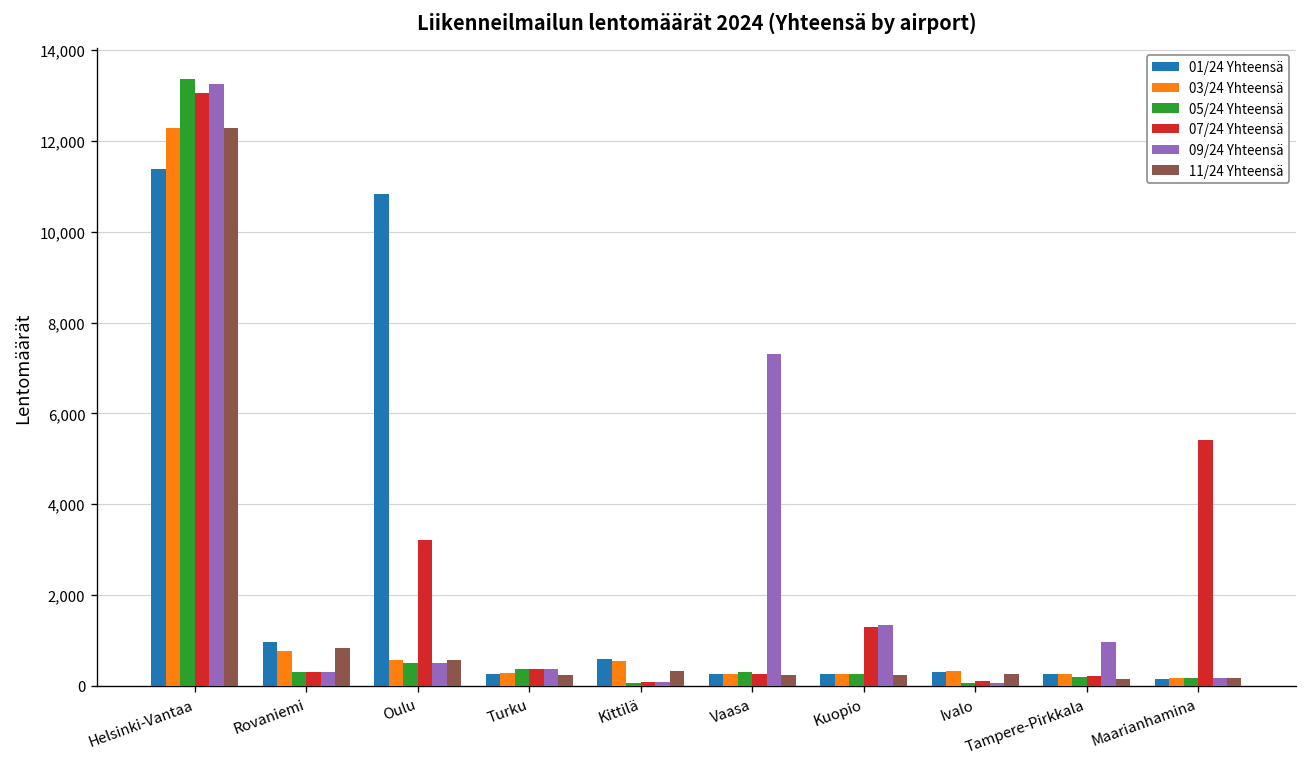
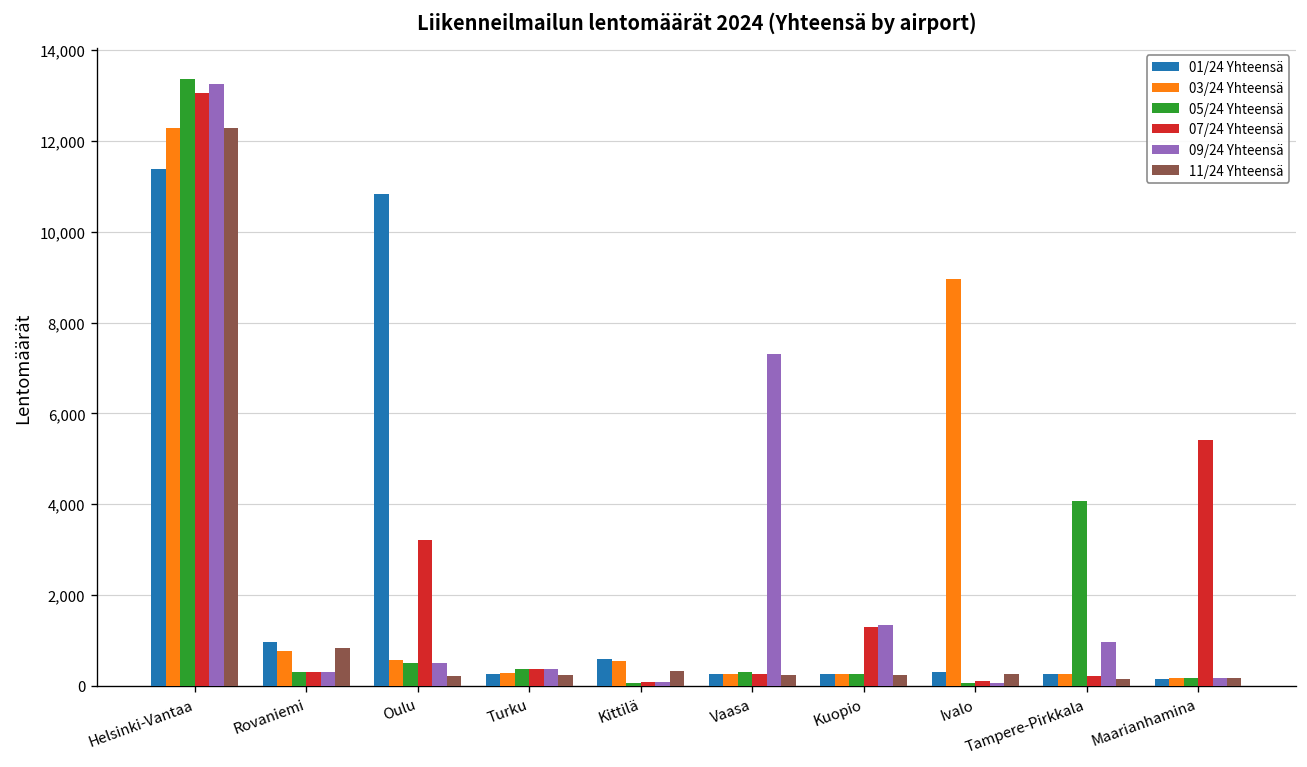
  {
    "01/24 Yhteensä": {
      "Helsinki-Vantaa": "11,400",
      "Rovaniemi": "1,000",
      "Oulu": "10,800",
      "Turku": "300",
      "Kittilä": "600",
      "Vaasa": "300",
      "Kuopio": "300",
      "Ivalo": "300",
      "Tampere-Pirkkala": "300",
      "Maarianhamina": "200"
    },
    "03/24 Yhteensä": {
      "Helsinki-Vantaa": "12,300",
      "Rovaniemi": "800",
      "Oulu": "600",
      "Turku": "300",
      "Kittilä": "500",
      "Vaasa": "300",
      "Kuopio": "300",
-     "Ivalo": "300",
+     "Ivalo": "9,000",
      "Tampere-Pirkkala": "300",
      "Maarianhamina": "200"
    },
    "05/24 Yhteensä": {
      "Helsinki-Vantaa": "13,400",
      "Rovaniemi": "300",
      "Oulu": "500",
      "Turku": "400",
      "Vaasa": "300",
      "Kuopio": "300",
-     "Tampere-Pirkkala": "200",
+     "Tampere-Pirkkala": "4,100",
      "Maarianhamina": "200"
    },
    "07/24 Yhteensä": {
      "Helsinki-Vantaa": "13,100",
      "Rovaniemi": "300",
      "Oulu": "3,200",
      "Turku": "400",
      "Kittilä": "100",
      "Vaasa": "300",
      "Kuopio": "1,300",
      "Ivalo": "100",
      "Tampere-Pirkkala": "200",
      "Maarianhamina": "5,400"
    },
    "09/24 Yhteensä": {
      "Helsinki-Vantaa": "13,300",
      "Rovaniemi": "300",
      "Oulu": "500",
      "Turku": "400",
      "Kittilä": "100",
      "Vaasa": "7,300",
      "Kuopio": "1,400",
      "Ivalo": "100",
      "Tampere-Pirkkala": "1,000",
      "Maarianhamina": "200"
    },
    "11/24 Yhteensä": {
      "Helsinki-Vantaa": "12,300",
      "Rovaniemi": "800",
-     "Oulu": "600",
+     "Oulu": "200",
      "Turku": "200",
      "Kittilä": "300",
      "Vaasa": "200",
      "Kuopio": "200",
      "Ivalo": "300",
      "Tampere-Pirkkala": "200",
      "Maarianhamina": "200"
    }
  }
